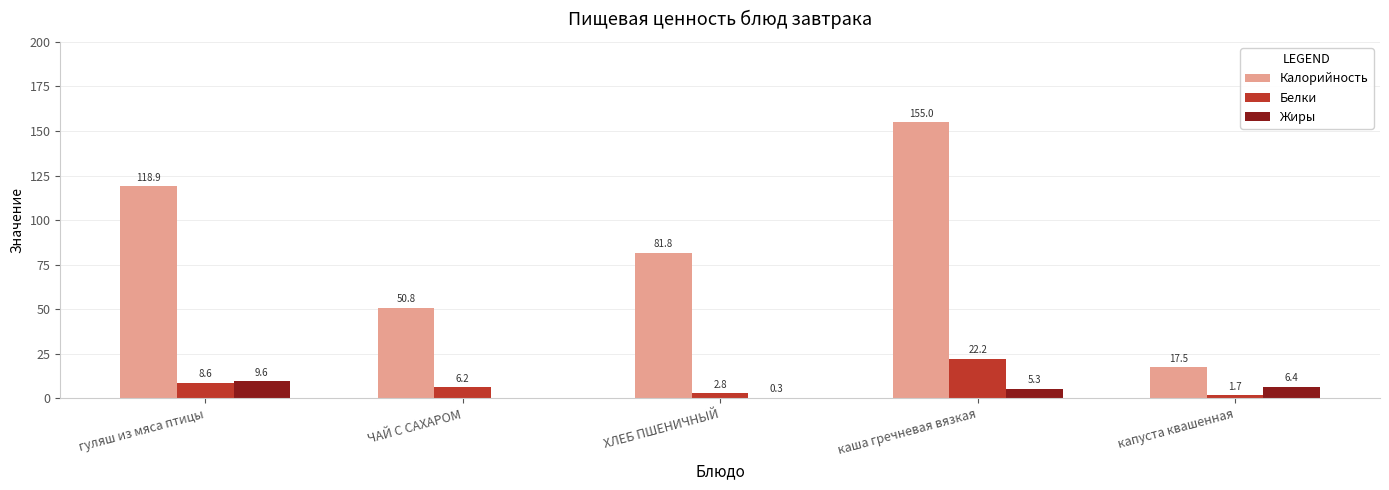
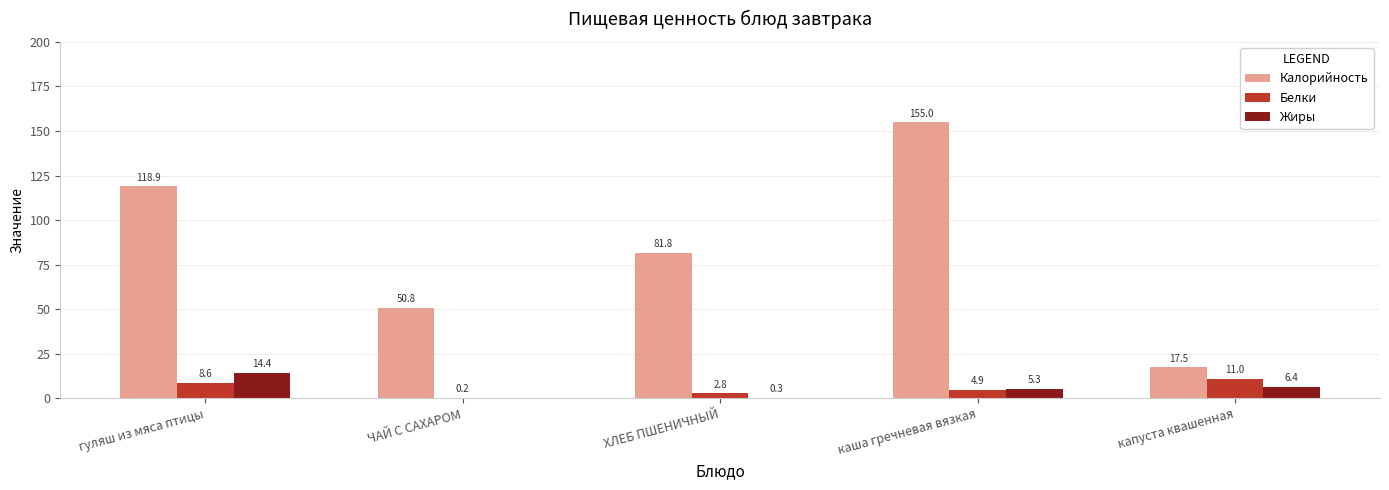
  {
    "Калорийность": {
      "гуляш из мяса птицы": 118.9,
      "ЧАЙ С САХАРОМ": 50.8,
      "ХЛЕБ ПШЕНИЧНЫЙ": 81.8,
      "каша гречневая вязкая": 155.0,
      "капуста квашенная": 17.5
    },
    "Белки": {
      "гуляш из мяса птицы": 8.6,
-     "ЧАЙ С САХАРОМ": 6.2,
+     "ЧАЙ С САХАРОМ": 0.2,
      "ХЛЕБ ПШЕНИЧНЫЙ": 2.8,
-     "каша гречневая вязкая": 22.2,
-     "капуста квашенная": 1.7
+     "каша гречневая вязкая": 4.9,
+     "капуста квашенная": 11.0
    },
    "Жиры": {
-     "гуляш из мяса птицы": 9.6,
+     "гуляш из мяса птицы": 14.4,
      "ХЛЕБ ПШЕНИЧНЫЙ": 0.3,
      "каша гречневая вязкая": 5.3,
      "капуста квашенная": 6.4
    }
  }
